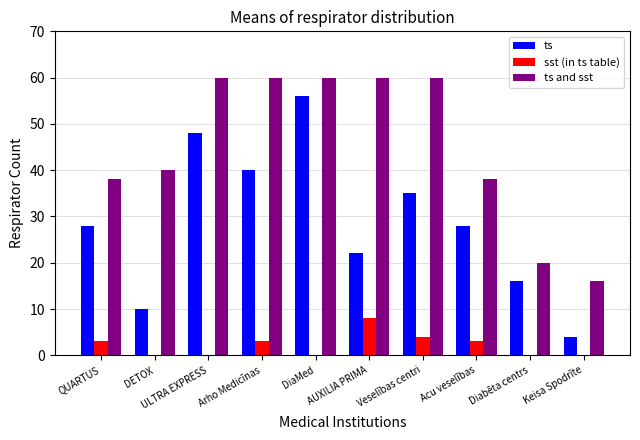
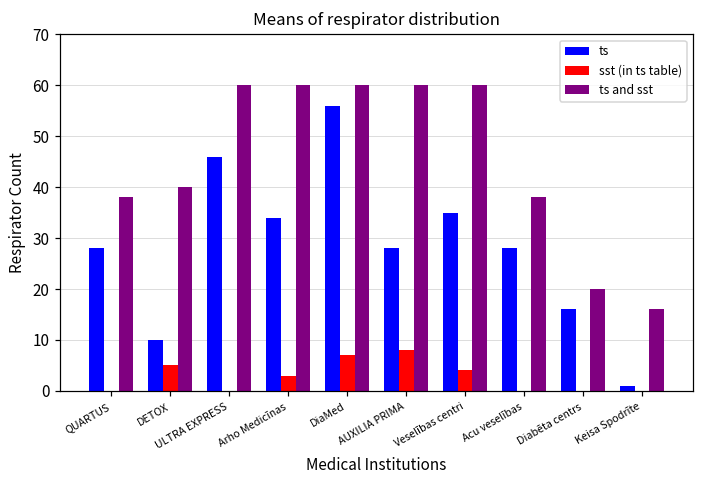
  {
    "ts": {
      "QUARTUS": 28,
      "DETOX": 10,
-     "ULTRA EXPRESS": 48,
-     "Arho Medicīnas": 40,
+     "ULTRA EXPRESS": 46,
+     "Arho Medicīnas": 34,
      "DiaMed": 56,
-     "AUXILIA PRIMA": 22,
+     "AUXILIA PRIMA": 28,
      "Veselības centri": 35,
      "Acu veselības": 28,
      "Diabēta centrs": 16,
-     "Keisa Spodrīte": 4
+     "Keisa Spodrīte": 1
    },
    "sst (in ts table)": {
-     "QUARTUS": 3,
-     "DETOX": 0,
+     "QUARTUS": 0,
+     "DETOX": 5,
      "ULTRA EXPRESS": 0,
      "Arho Medicīnas": 3,
-     "DiaMed": 0,
+     "DiaMed": 7,
      "AUXILIA PRIMA": 8,
      "Veselības centri": 4,
-     "Acu veselības": 3,
+     "Acu veselības": 0,
      "Diabēta centrs": 0,
      "Keisa Spodrīte": 0
    },
    "ts and sst": {
      "QUARTUS": 38,
      "DETOX": 40,
      "ULTRA EXPRESS": 60,
      "Arho Medicīnas": 60,
      "DiaMed": 60,
      "AUXILIA PRIMA": 60,
      "Veselības centri": 60,
      "Acu veselības": 38,
      "Diabēta centrs": 20,
      "Keisa Spodrīte": 16
    }
  }
